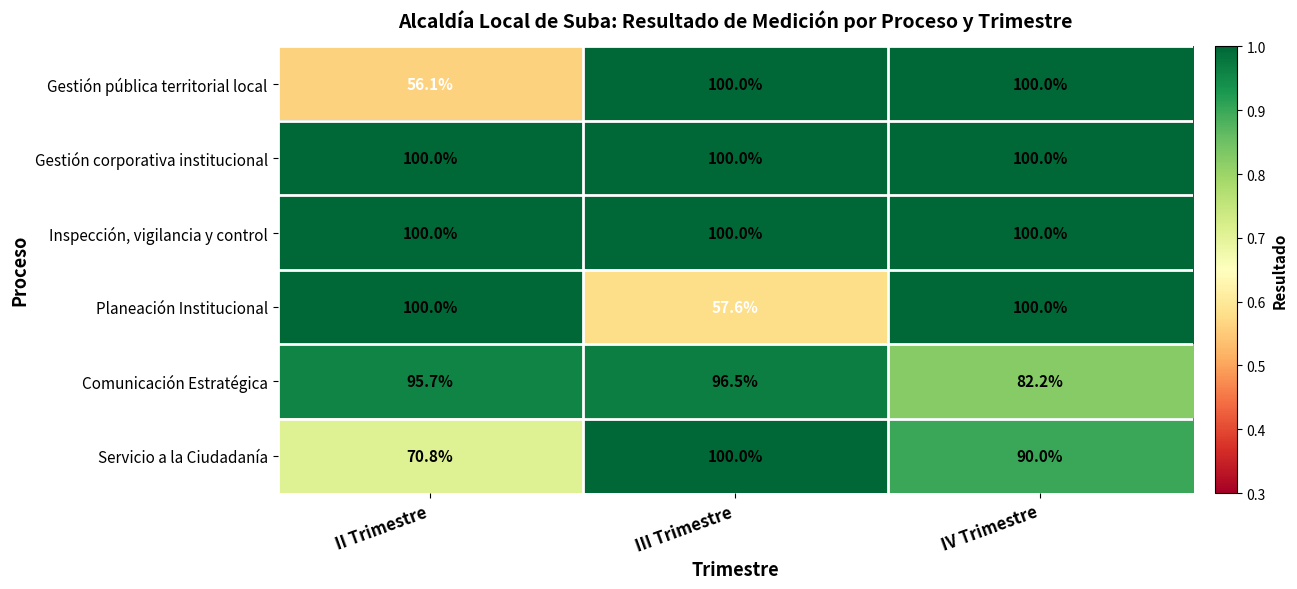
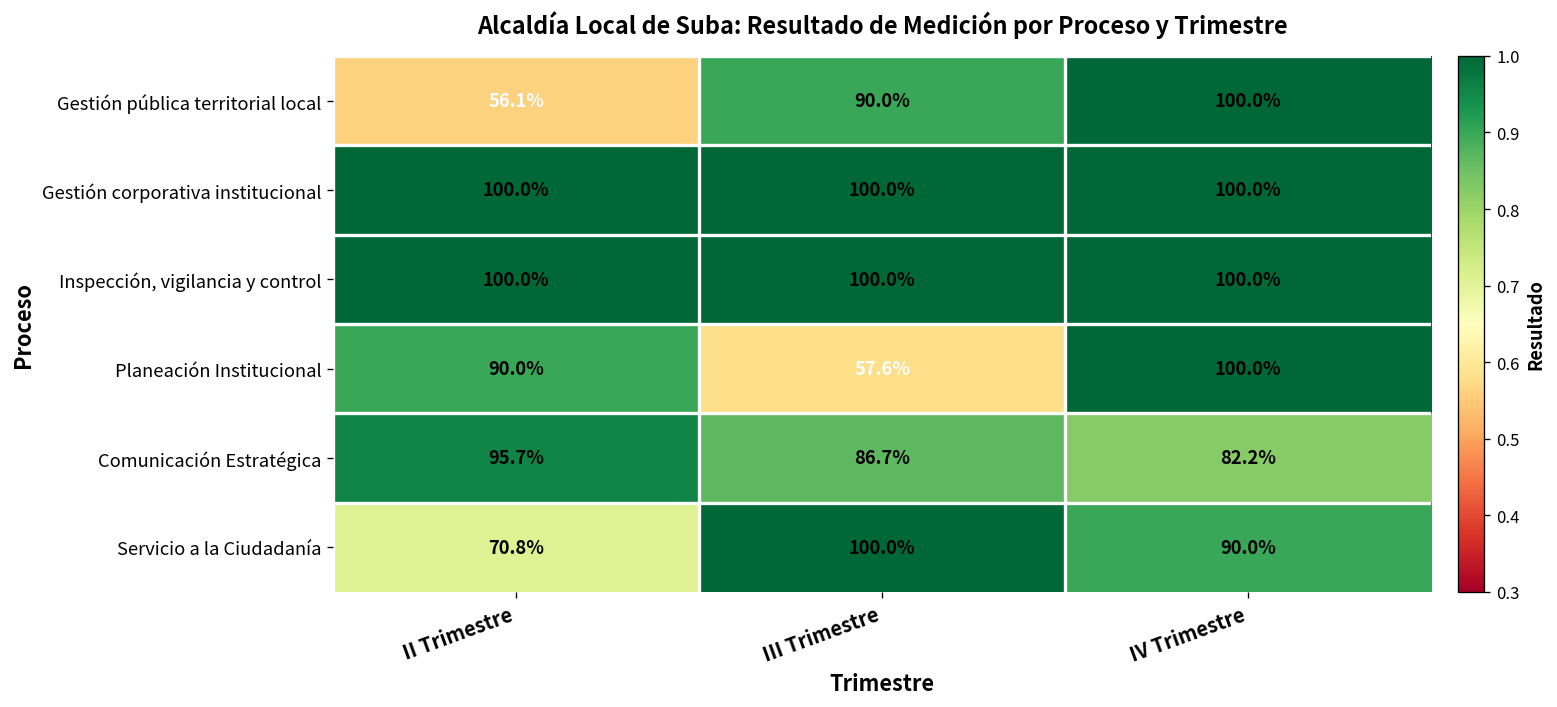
  {
    "Gestión pública territorial local": {
      "II Trimestre": "56.1%",
-     "III Trimestre": "100.0%",
+     "III Trimestre": "90.0%",
      "IV Trimestre": "100.0%"
    },
    "Gestión corporativa institucional": {
      "II Trimestre": "100.0%",
      "III Trimestre": "100.0%",
      "IV Trimestre": "100.0%"
    },
    "Inspección, vigilancia y control": {
      "II Trimestre": "100.0%",
      "III Trimestre": "100.0%",
      "IV Trimestre": "100.0%"
    },
    "Planeación Institucional": {
-     "II Trimestre": "100.0%",
+     "II Trimestre": "90.0%",
      "III Trimestre": "57.6%",
      "IV Trimestre": "100.0%"
    },
    "Comunicación Estratégica": {
      "II Trimestre": "95.7%",
-     "III Trimestre": "96.5%",
+     "III Trimestre": "86.7%",
      "IV Trimestre": "82.2%"
    },
    "Servicio a la Ciudadanía": {
      "II Trimestre": "70.8%",
      "III Trimestre": "100.0%",
      "IV Trimestre": "90.0%"
    }
  }
